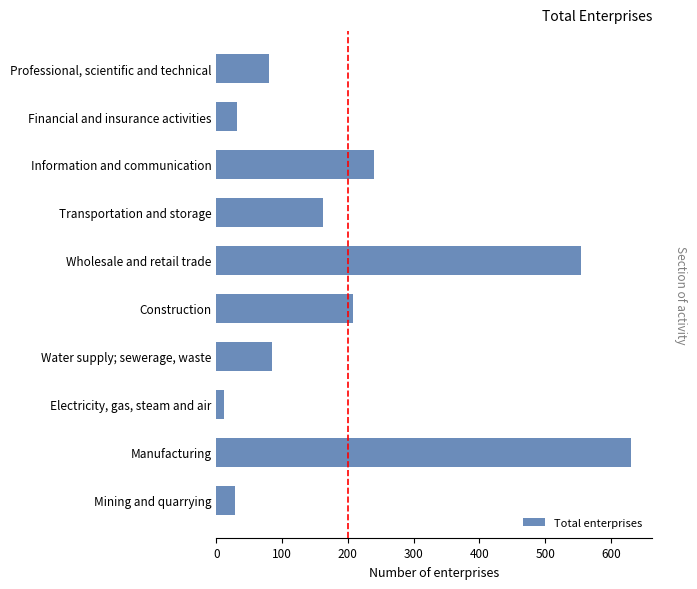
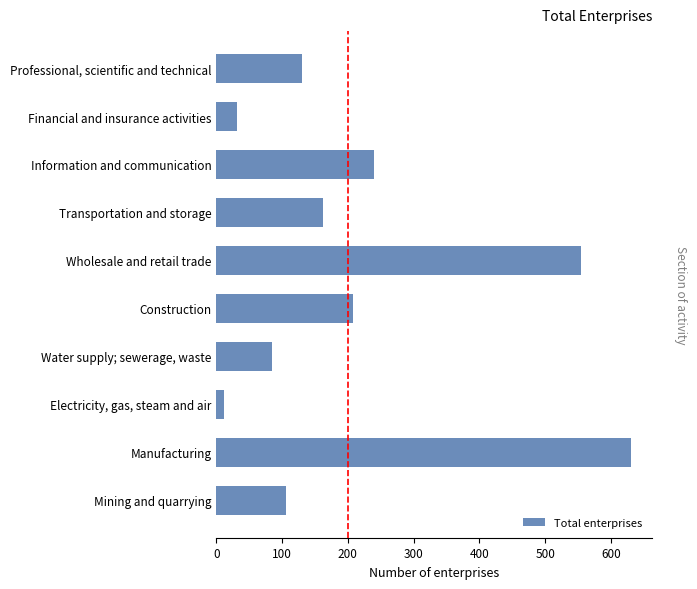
  {
-   "Professional, scientific and technical": 80,
+   "Professional, scientific and technical": 130,
    "Financial and insurance activities": 30,
    "Information and communication": 240,
    "Transportation and storage": 160,
    "Wholesale and retail trade": 550,
    "Construction": 210,
    "Water supply; sewerage, waste": 80,
    "Electricity, gas, steam and air": 10,
    "Manufacturing": 630,
-   "Mining and quarrying": 30
+   "Mining and quarrying": 110
  }
